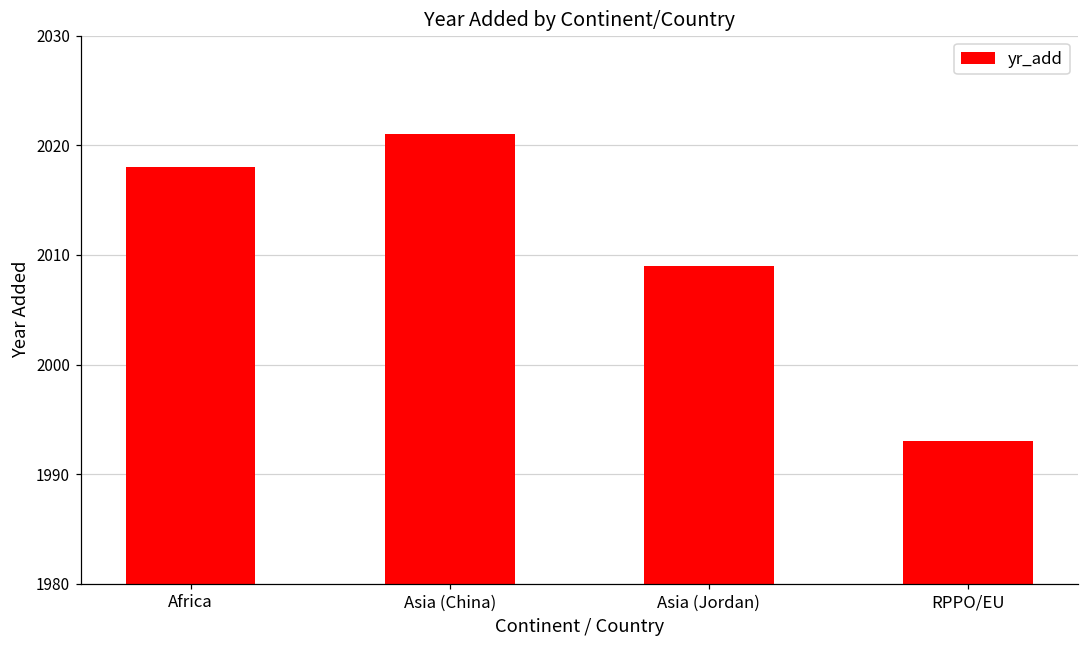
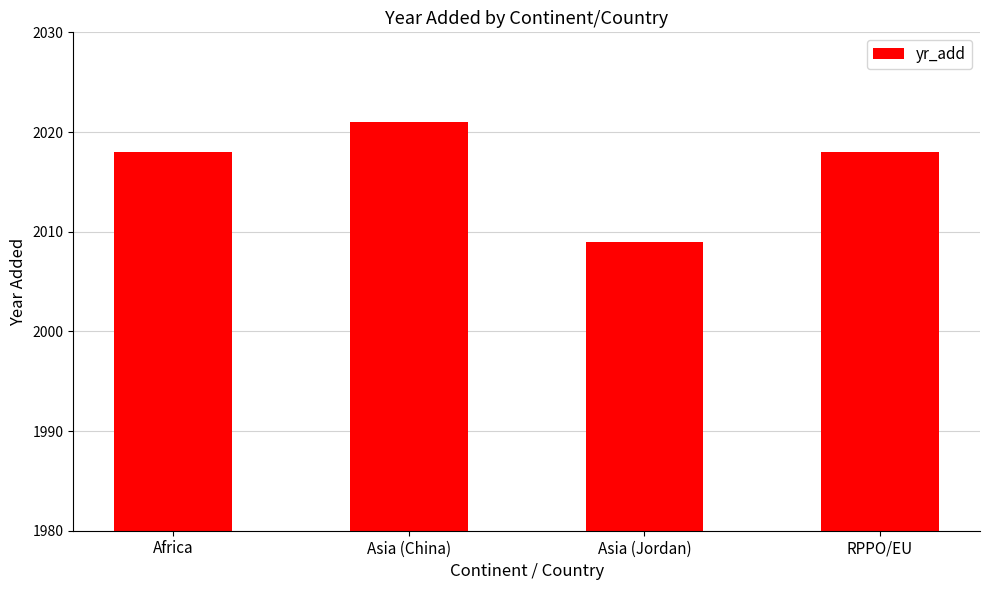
  {
    "Africa": 2018,
    "Asia (China)": 2021,
    "Asia (Jordan)": 2009,
-   "RPPO/EU": 1993
+   "RPPO/EU": 2018
  }
